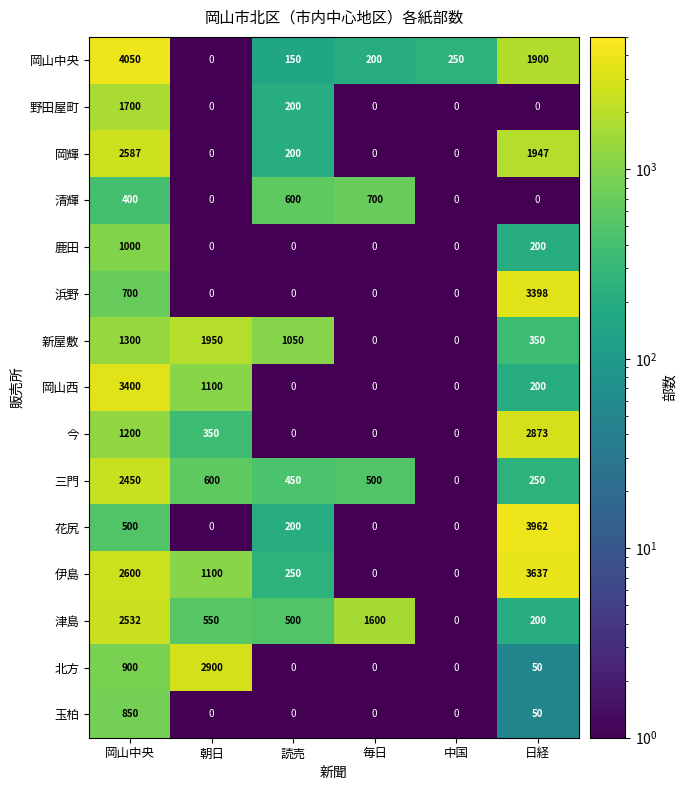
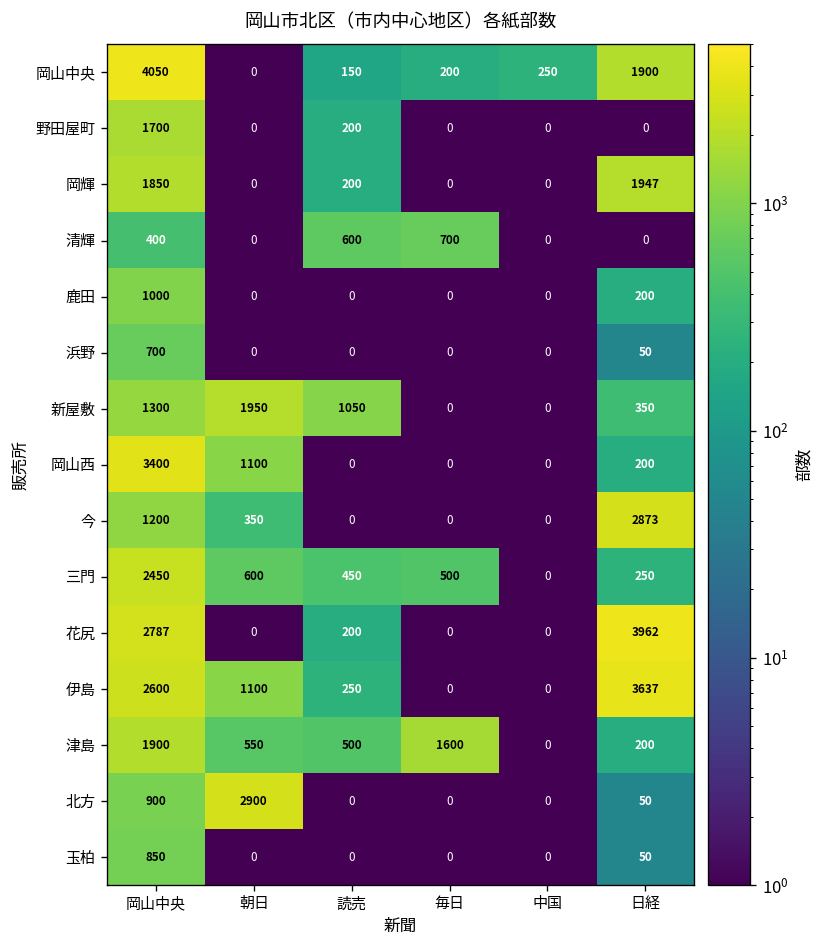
  {
    "岡山中央": {
      "岡山中央": 4050,
      "朝日": 0,
      "読売": 150,
      "毎日": 200,
      "中国": 250,
      "日経": 1900
    },
    "野田屋町": {
      "岡山中央": 1700,
      "朝日": 0,
      "読売": 200,
      "毎日": 0,
      "中国": 0,
      "日経": 0
    },
    "岡輝": {
-     "岡山中央": 2587,
+     "岡山中央": 1850,
      "朝日": 0,
      "読売": 200,
      "毎日": 0,
      "中国": 0,
      "日経": 1947
    },
    "清輝": {
      "岡山中央": 400,
      "朝日": 0,
      "読売": 600,
      "毎日": 700,
      "中国": 0,
      "日経": 0
    },
    "鹿田": {
      "岡山中央": 1000,
      "朝日": 0,
      "読売": 0,
      "毎日": 0,
      "中国": 0,
      "日経": 200
    },
    "浜野": {
      "岡山中央": 700,
      "朝日": 0,
      "読売": 0,
      "毎日": 0,
      "中国": 0,
-     "日経": 3398
+     "日経": 50
    },
    "新屋敷": {
      "岡山中央": 1300,
      "朝日": 1950,
      "読売": 1050,
      "毎日": 0,
      "中国": 0,
      "日経": 350
    },
    "岡山西": {
      "岡山中央": 3400,
      "朝日": 1100,
      "読売": 0,
      "毎日": 0,
      "中国": 0,
      "日経": 200
    },
    "今": {
      "岡山中央": 1200,
      "朝日": 350,
      "読売": 0,
      "毎日": 0,
      "中国": 0,
      "日経": 2873
    },
    "三門": {
      "岡山中央": 2450,
      "朝日": 600,
      "読売": 450,
      "毎日": 500,
      "中国": 0,
      "日経": 250
    },
    "花尻": {
-     "岡山中央": 500,
+     "岡山中央": 2787,
      "朝日": 0,
      "読売": 200,
      "毎日": 0,
      "中国": 0,
      "日経": 3962
    },
    "伊島": {
      "岡山中央": 2600,
      "朝日": 1100,
      "読売": 250,
      "毎日": 0,
      "中国": 0,
      "日経": 3637
    },
    "津島": {
-     "岡山中央": 2532,
+     "岡山中央": 1900,
      "朝日": 550,
      "読売": 500,
      "毎日": 1600,
      "中国": 0,
      "日経": 200
    },
    "北方": {
      "岡山中央": 900,
      "朝日": 2900,
      "読売": 0,
      "毎日": 0,
      "中国": 0,
      "日経": 50
    },
    "玉柏": {
      "岡山中央": 850,
      "朝日": 0,
      "読売": 0,
      "毎日": 0,
      "中国": 0,
      "日経": 50
    }
  }
